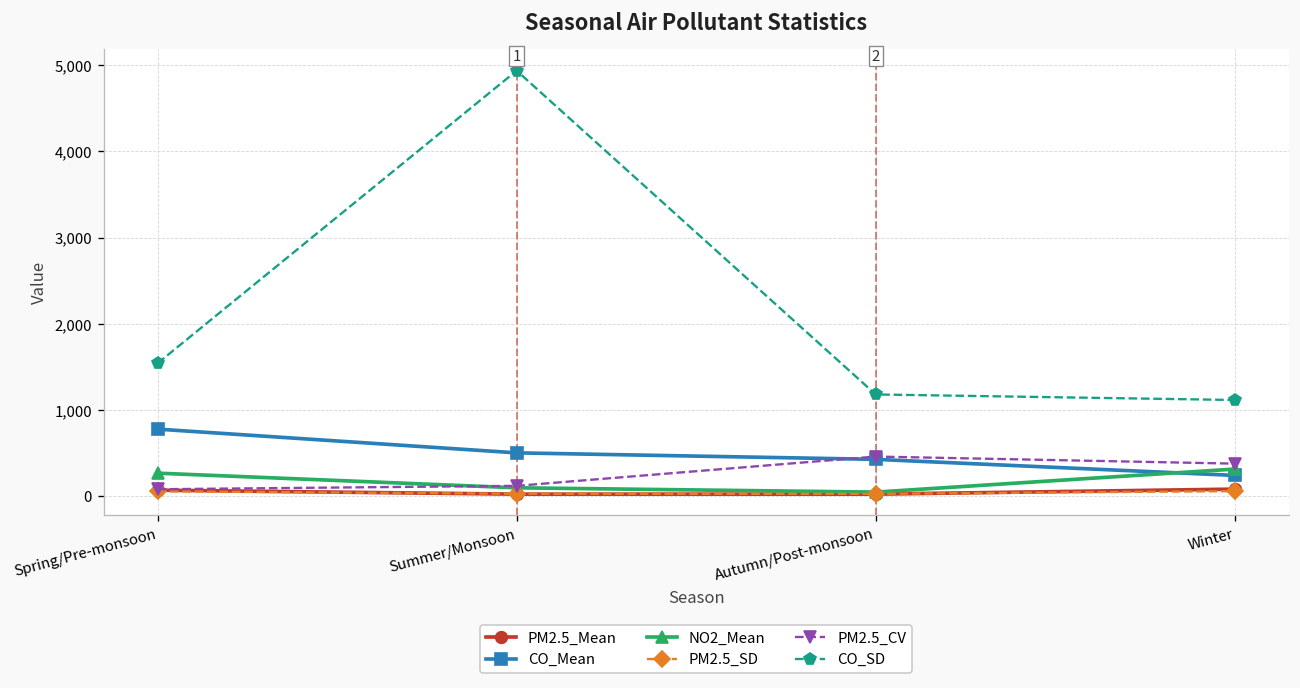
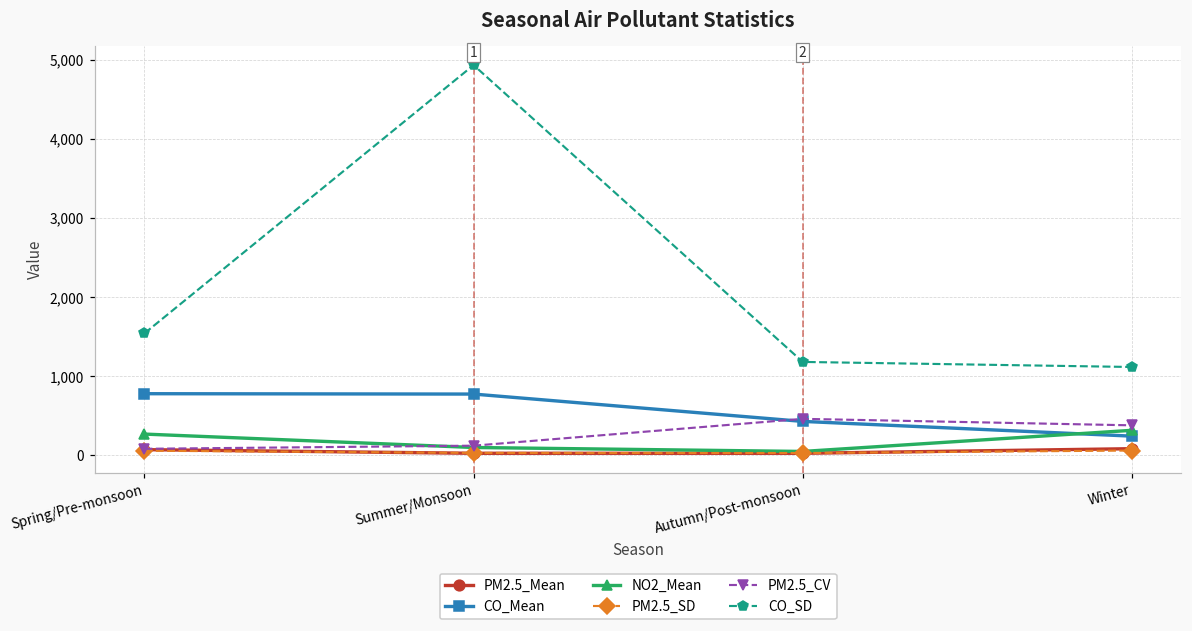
  {
    "CO_Mean": {
      "Spring/Pre-monsoon": 800,
-     "Summer/Monsoon": 500,
+     "Summer/Monsoon": 800,
      "Winter": 200
    },
    "PM2.5_CV": {
      "Winter": 400
    }
  }
